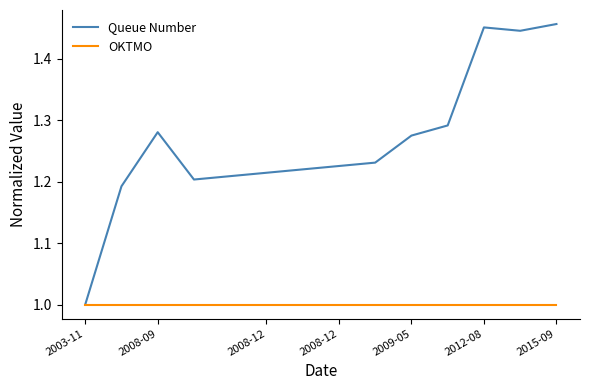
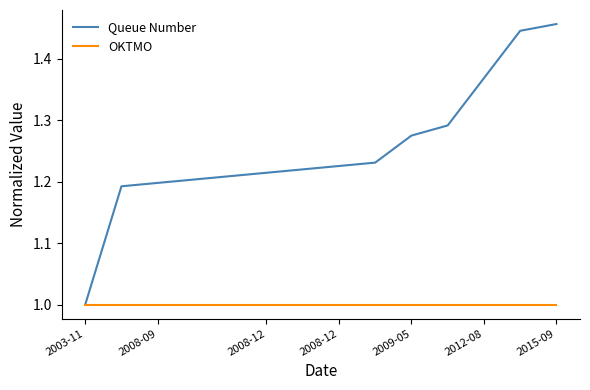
  {
    "Queue Number": {
-     "2008-09": 1.28,
+     "2008-09": 1.20,
      "2009-05": 1.27,
-     "2012-08": 1.45,
+     "2012-08": 1.37,
      "2015-09": 1.46
    },
    "OKTMO": {
      "2008-09": 1.00,
      "2009-05": 1.00,
      "2012-08": 1.00,
      "2015-09": 1.00
    }
  }
